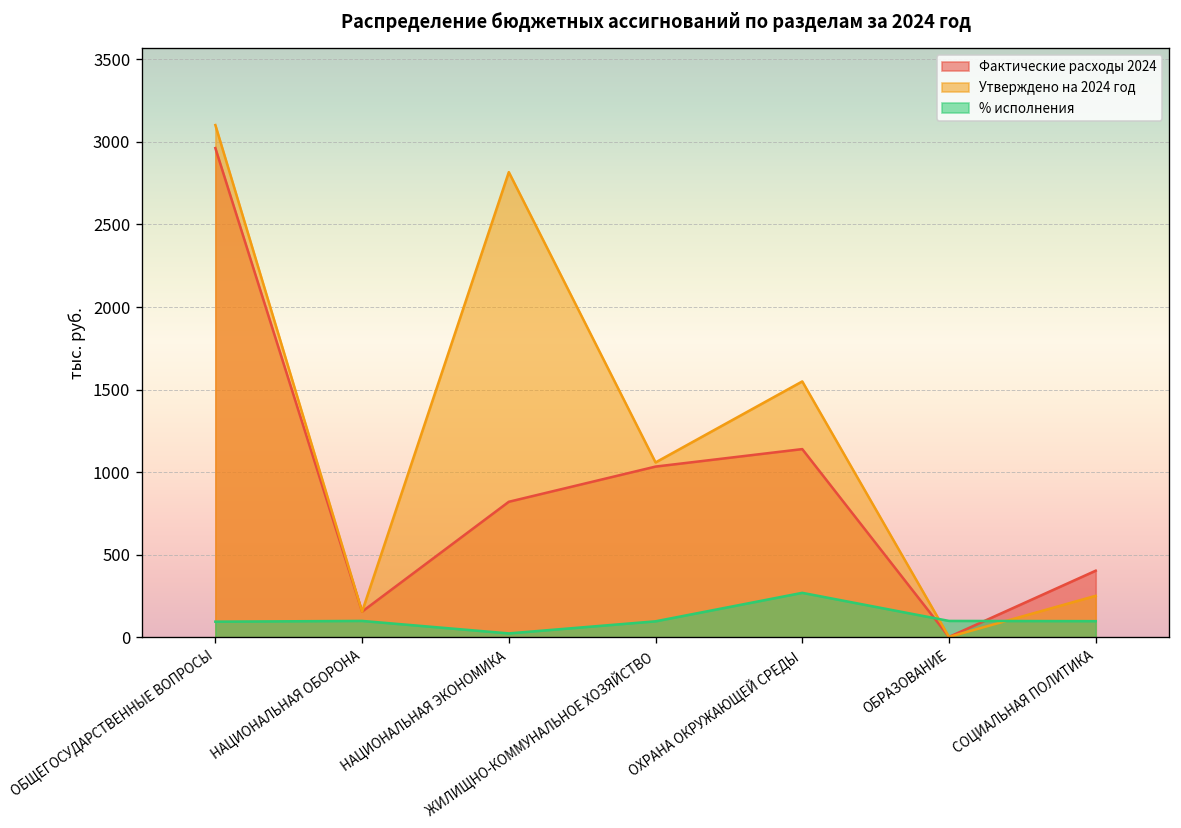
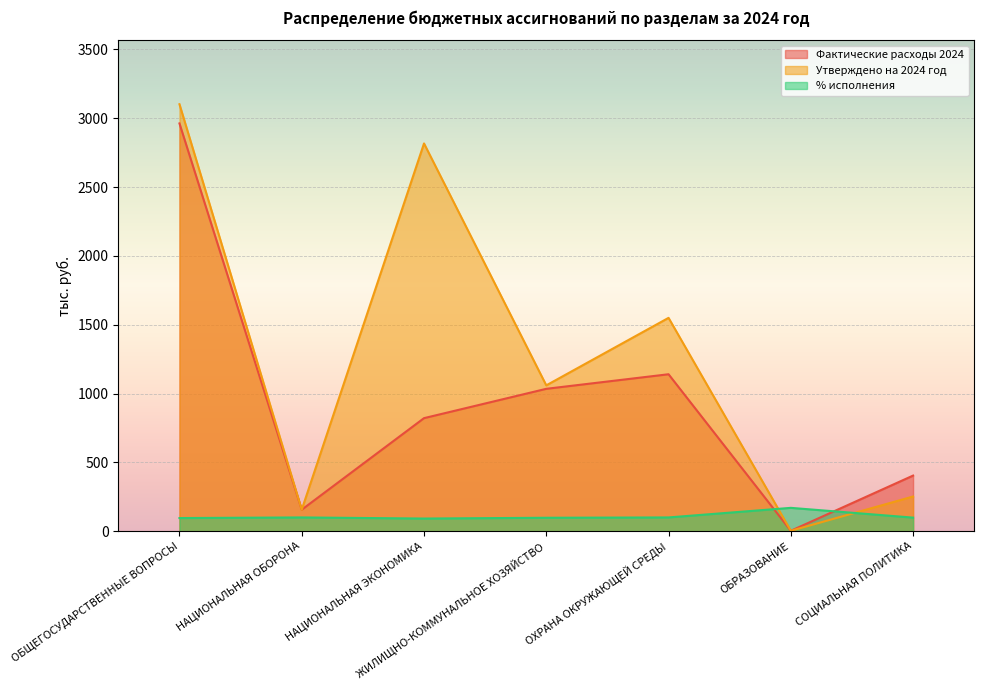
  {
    "Фактические расходы 2024": {
      "ОБЩЕГОСУДАРСТВЕННЫЕ ВОПРОСЫ": 2960,
      "НАЦИОНАЛЬНАЯ ЭКОНОМИКА": 820,
      "ЖИЛИЩНО-КОММУНАЛЬНОЕ ХОЗЯЙСТВО": 1030,
      "ОХРАНА ОКРУЖАЮЩЕЙ СРЕДЫ": 1140,
      "СОЦИАЛЬНАЯ ПОЛИТИКА": 400
    },
    "Утверждено на 2024 год": {
      "ОБЩЕГОСУДАРСТВЕННЫЕ ВОПРОСЫ": 3100,
      "НАЦИОНАЛЬНАЯ ЭКОНОМИКА": 2820,
      "ЖИЛИЩНО-КОММУНАЛЬНОЕ ХОЗЯЙСТВО": 1060,
      "ОХРАНА ОКРУЖАЮЩЕЙ СРЕДЫ": 1550,
      "СОЦИАЛЬНАЯ ПОЛИТИКА": 250
    },
    "% исполнения": {
      "ОБЩЕГОСУДАРСТВЕННЫЕ ВОПРОСЫ": 100,
      "НАЦИОНАЛЬНАЯ ОБОРОНА": 100,
-     "НАЦИОНАЛЬНАЯ ЭКОНОМИКА": 20,
+     "НАЦИОНАЛЬНАЯ ЭКОНОМИКА": 90,
      "ЖИЛИЩНО-КОММУНАЛЬНОЕ ХОЗЯЙСТВО": 100,
-     "ОХРАНА ОКРУЖАЮЩЕЙ СРЕДЫ": 270,
-     "ОБРАЗОВАНИЕ": 100,
+     "ОХРАНА ОКРУЖАЮЩЕЙ СРЕДЫ": 100,
+     "ОБРАЗОВАНИЕ": 170,
      "СОЦИАЛЬНАЯ ПОЛИТИКА": 100
    }
  }
